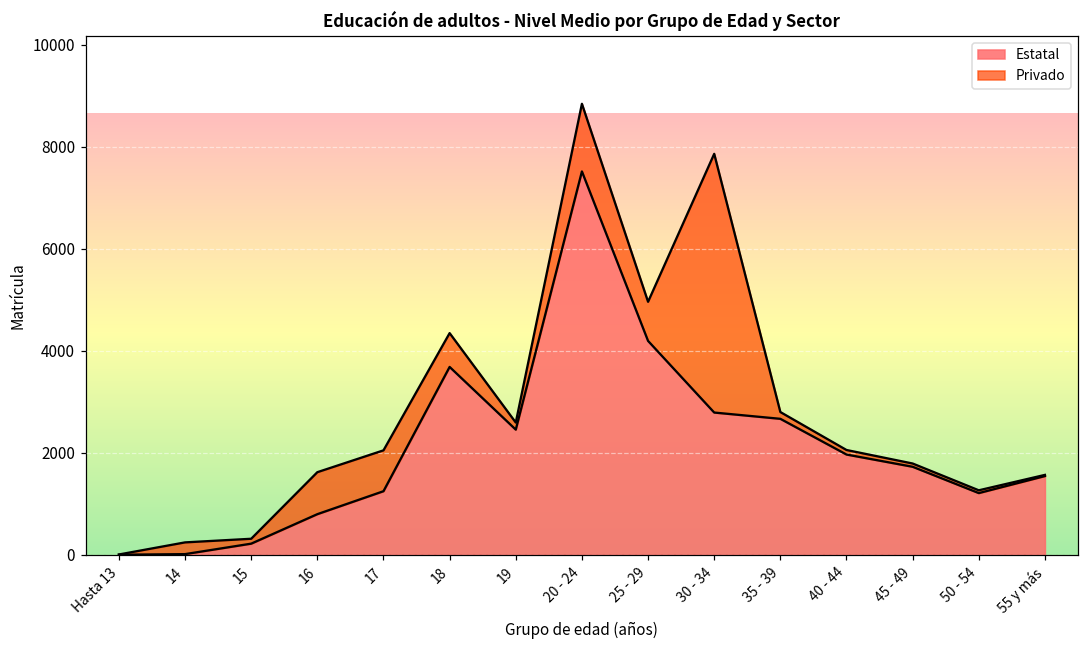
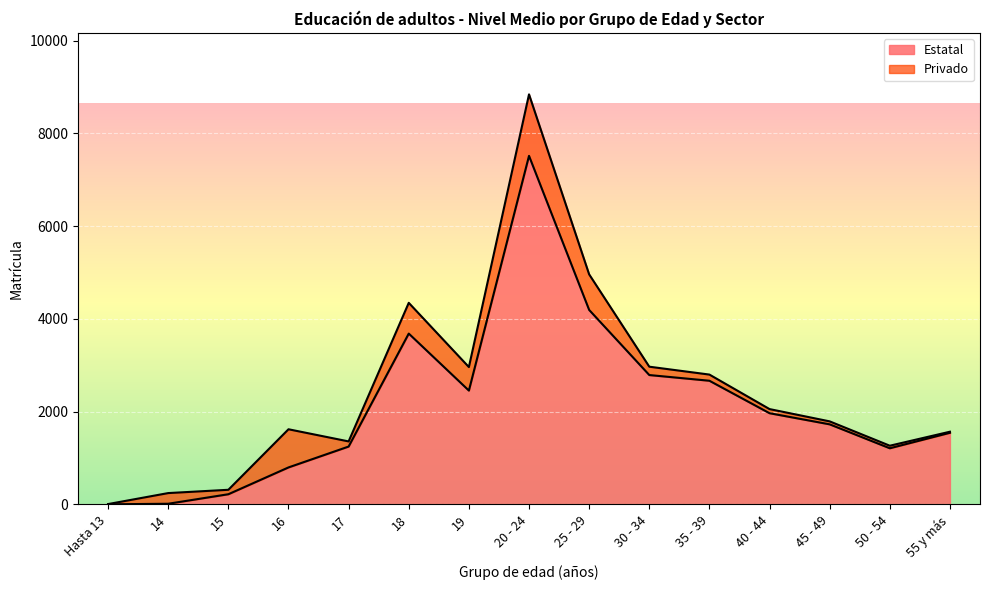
  {
    "Estatal": {
      "14": 0,
      "15": 200,
      "16": 800,
      "17": 1200,
      "18": 3700,
      "19": 2500,
      "20 - 24": 7500,
      "25 - 29": 4200,
      "30 - 34": 2800,
      "35 - 39": 2700,
      "40 - 44": 2000,
      "45 - 49": 1700,
      "50 - 54": 1200
    },
    "Privado": {
      "14": 200,
      "15": 100,
      "16": 800,
-     "17": 800,
+     "17": 100,
      "18": 700,
-     "19": 100,
+     "19": 500,
      "20 - 24": 1300,
      "25 - 29": 800,
-     "30 - 34": 5100,
+     "30 - 34": 200,
      "35 - 39": 100,
      "40 - 44": 100,
      "45 - 49": 100,
      "50 - 54": 100
    }
  }
